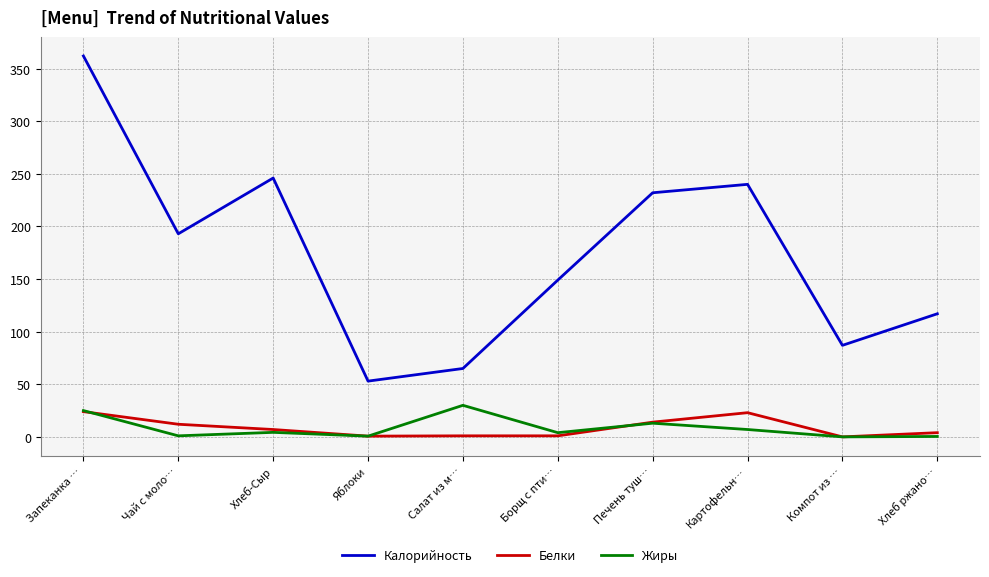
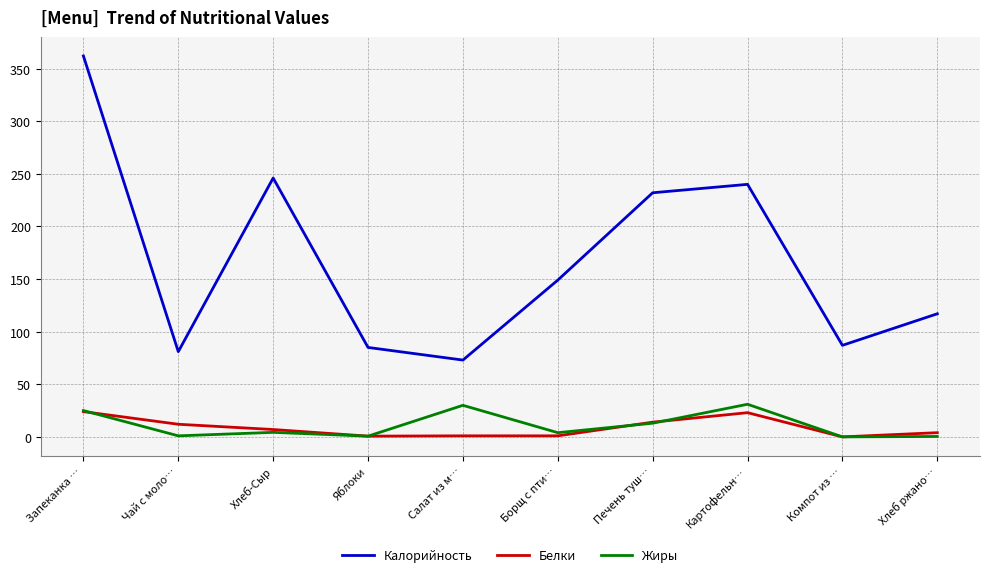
  {
    "Калорийность": {
      "Запеканка …": 362,
-     "Чай с моло…": 193,
+     "Чай с моло…": 81,
      "Хлеб-Сыр": 246,
-     "Яблоки": 53,
-     "Салат из м…": 65,
+     "Яблоки": 85,
+     "Салат из м…": 73,
      "Борщ с пти…": 149,
      "Печень туш…": 232,
      "Картофельн…": 240,
      "Компот из …": 87,
      "Хлеб ржано…": 117
    },
    "Белки": {
      "Чай с моло…": 12,
      "Хлеб-Сыр": 7,
      "Салат из м…": 1,
      "Борщ с пти…": 1,
      "Картофельн…": 23,
      "Хлеб ржано…": 4
    },
    "Жиры": {
      "Чай с моло…": 1,
      "Хлеб-Сыр": 4,
      "Салат из м…": 30,
      "Борщ с пти…": 4,
-     "Картофельн…": 7,
+     "Картофельн…": 31,
      "Хлеб ржано…": 0
    }
  }
